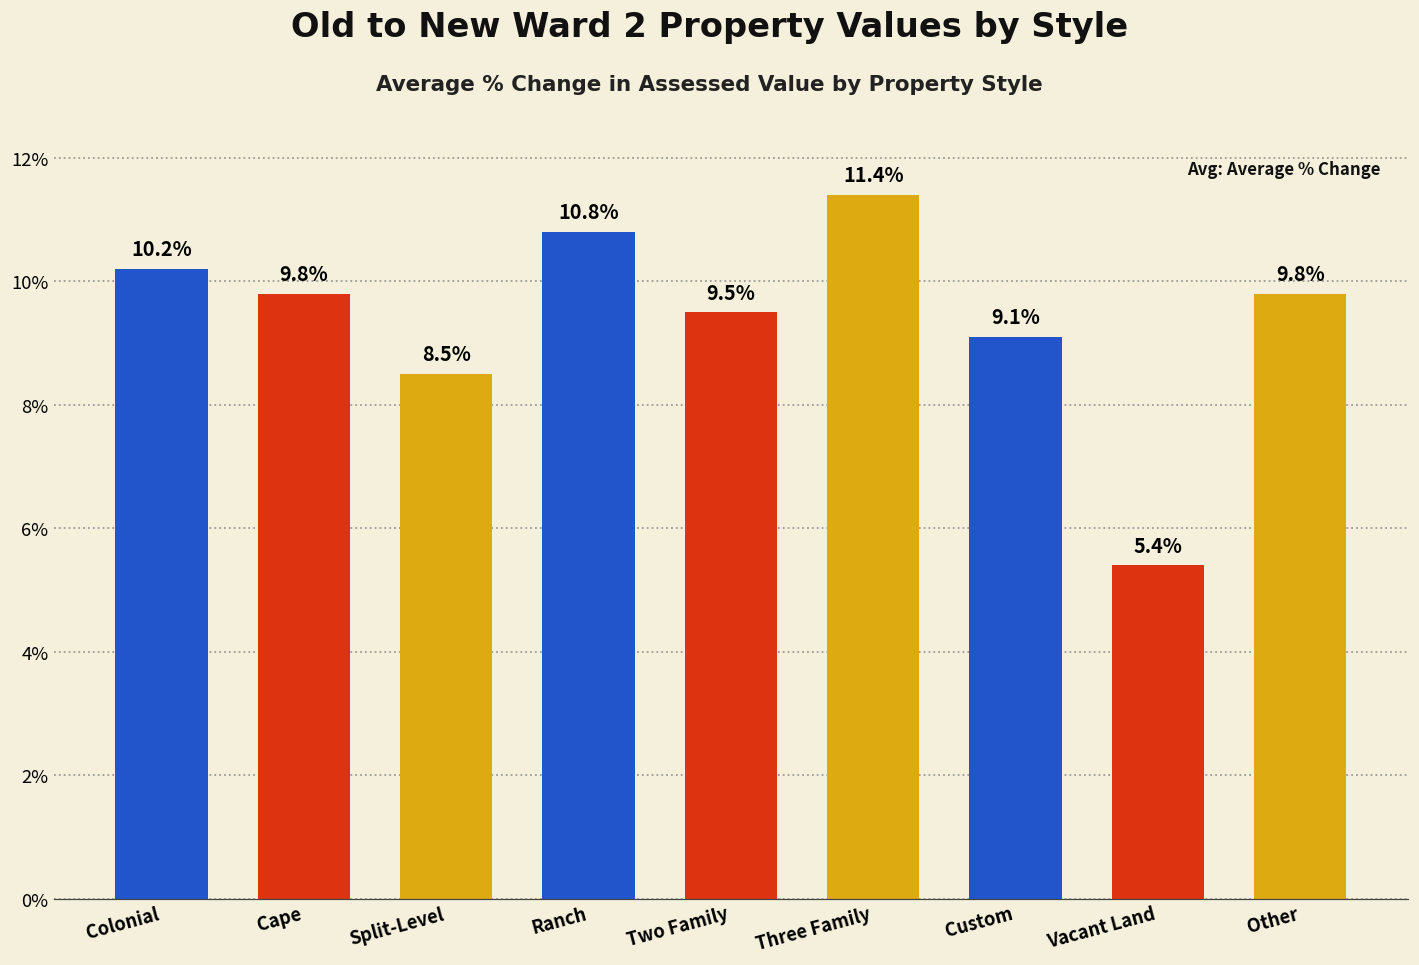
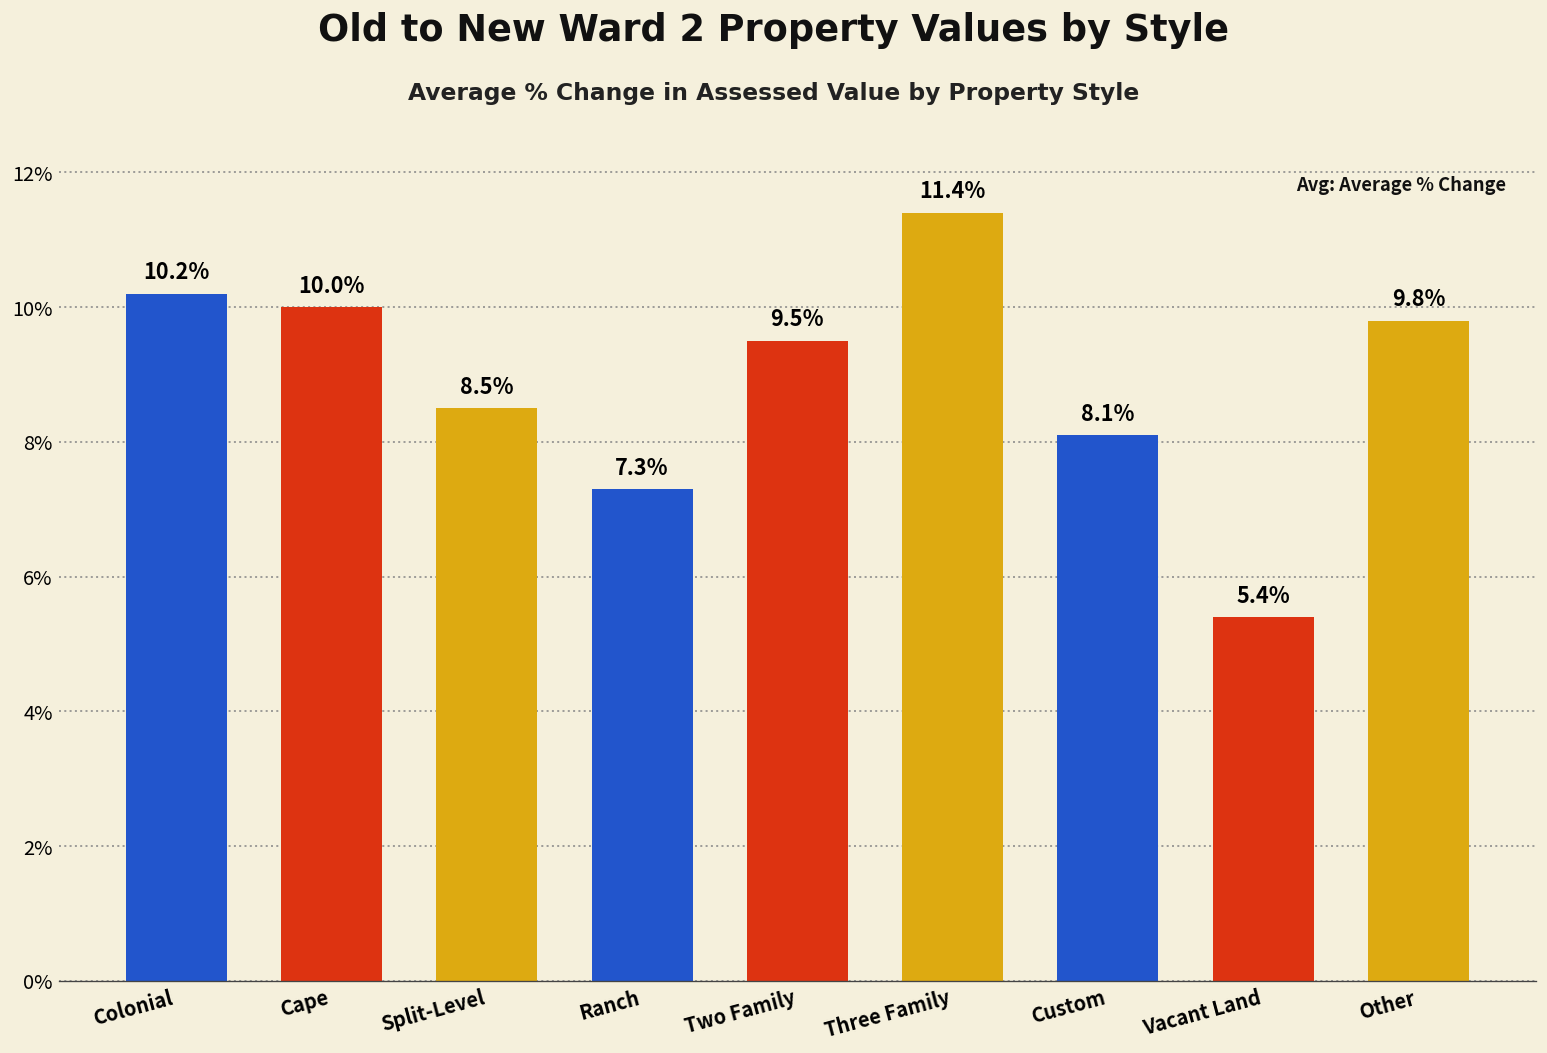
  {
    "Colonial": "10.2%",
-   "Cape": "9.8%",
+   "Cape": "10.0%",
    "Split-Level": "8.5%",
-   "Ranch": "10.8%",
+   "Ranch": "7.3%",
    "Two Family": "9.5%",
    "Three Family": "11.4%",
-   "Custom": "9.1%",
+   "Custom": "8.1%",
    "Vacant Land": "5.4%",
    "Other": "9.8%"
  }
